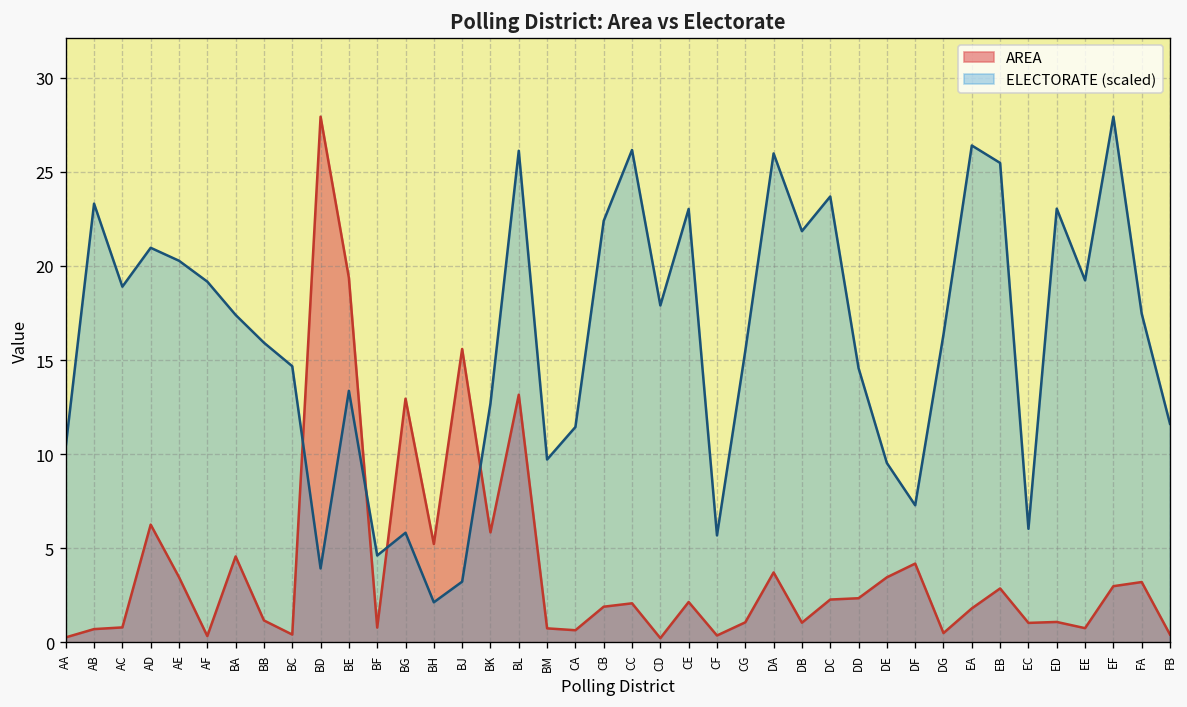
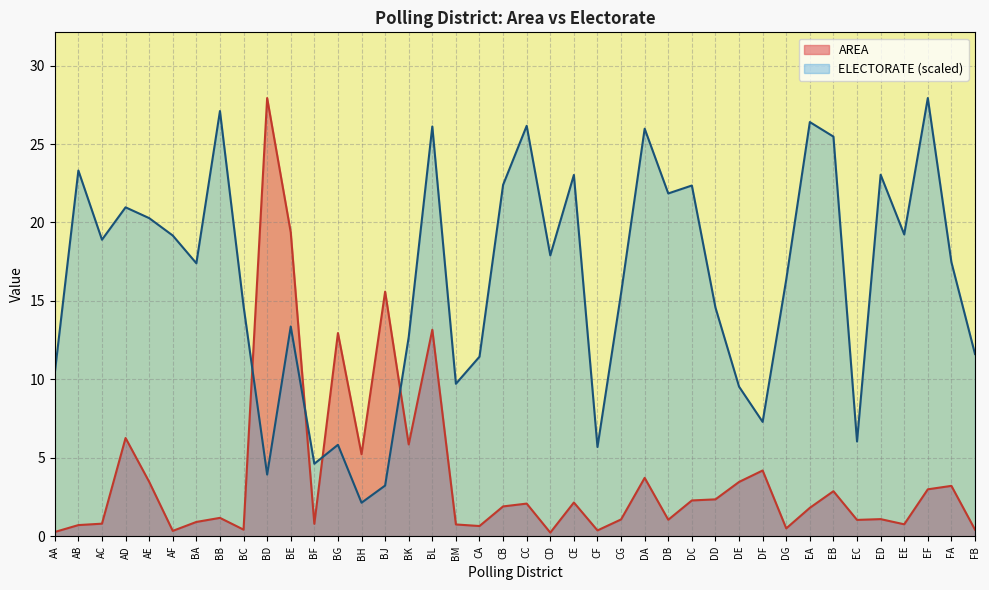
  {
    "AREA": {
      "AA": 0.3,
      "AB": 0.7,
      "AC": 0.8,
      "AD": 6.3,
      "AE": 3.5,
      "AF": 0.3,
-     "BA": 4.6,
+     "BA": 0.9,
      "BB": 1.2,
      "BC": 0.4,
      "BD": 27.9,
      "BE": 19.4,
      "BF": 0.8,
      "BG": 13.0,
      "BH": 5.2,
      "BJ": 15.6,
      "BK": 5.9,
      "BL": 13.2,
      "BM": 0.8,
      "CA": 0.7,
      "CB": 1.9,
      "CC": 2.1,
      "CD": 0.2,
      "CE": 2.2,
      "CF": 0.4,
      "CG": 1.1,
      "DA": 3.7,
      "DB": 1.1,
      "DC": 2.3,
      "DD": 2.4,
      "DE": 3.5,
      "DF": 4.2,
      "DG": 0.5,
      "EA": 1.8,
      "EB": 2.9,
      "EC": 1.0,
      "ED": 1.1,
      "EE": 0.8,
      "EF": 3.0,
      "FA": 3.2,
      "FB": 0.4
    },
    "ELECTORATE (scaled)": {
      "AA": 10.4,
      "AB": 23.3,
      "AC": 18.9,
      "AD": 21.0,
      "AE": 20.3,
      "AF": 19.2,
      "BA": 17.4,
-     "BB": 15.9,
+     "BB": 27.1,
      "BC": 14.7,
      "BD": 3.9,
      "BE": 13.4,
      "BF": 4.6,
      "BG": 5.8,
      "BH": 2.1,
      "BJ": 3.2,
      "BK": 12.7,
      "BL": 26.1,
      "BM": 9.7,
      "CA": 11.4,
      "CB": 22.4,
      "CC": 26.2,
      "CD": 17.9,
      "CE": 23.0,
      "CF": 5.7,
      "CG": 15.5,
      "DA": 26.0,
      "DB": 21.8,
-     "DC": 23.7,
+     "DC": 22.4,
      "DD": 14.6,
      "DE": 9.5,
      "DF": 7.3,
      "DG": 16.4,
      "EA": 26.4,
      "EB": 25.5,
      "EC": 6.0,
      "ED": 23.0,
      "EE": 19.2,
      "EF": 27.9,
      "FA": 17.5,
      "FB": 11.6
    }
  }
